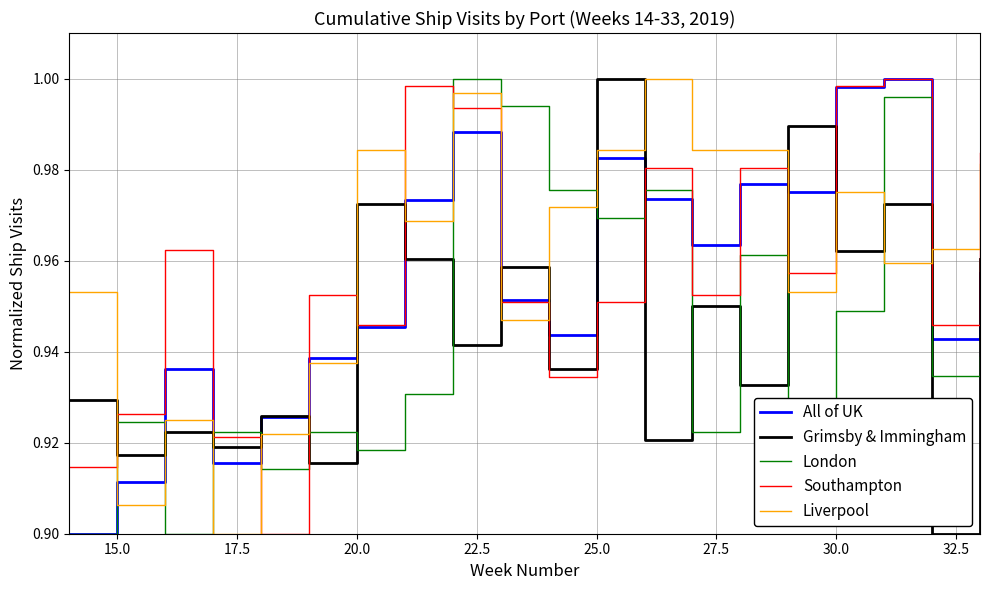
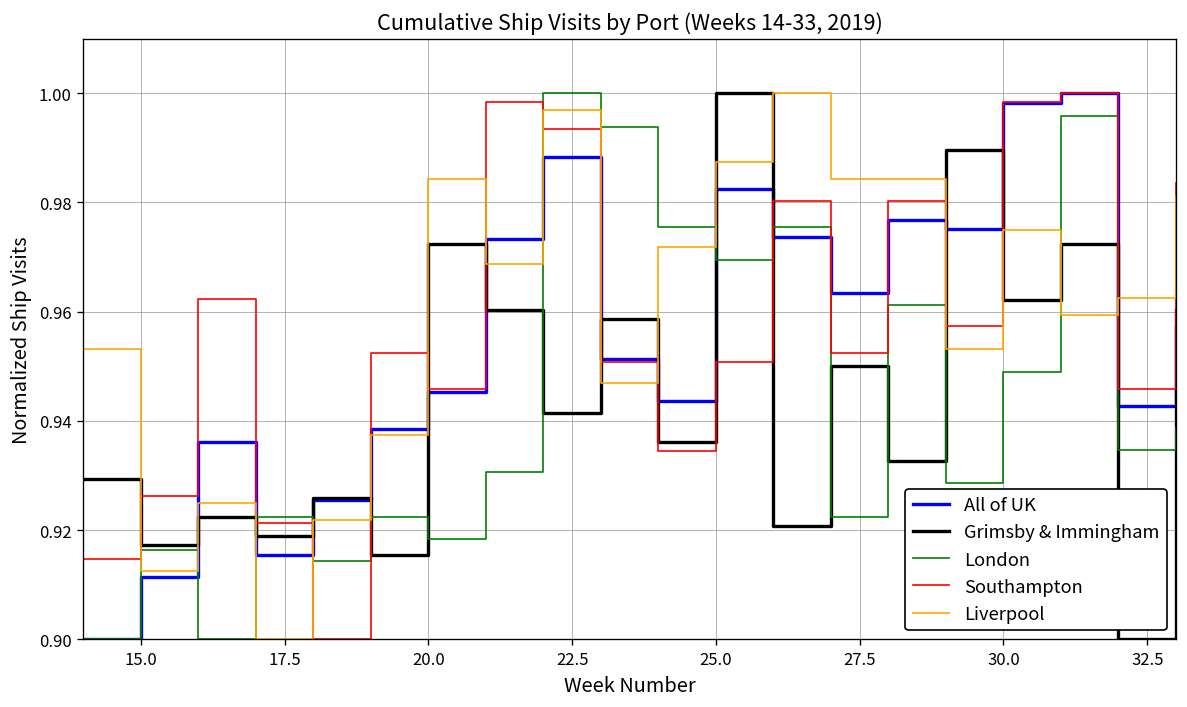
  {
    "All of UK": {
      "15.0": 0.911,
      "20.0": 0.945,
      "25.0": 0.982
    },
    "Grimsby & Immingham": {
      "15.0": 0.917,
      "20.0": 0.972,
      "25.0": 1.000,
      "30.0": 0.962
    },
    "London": {
-     "15.0": 0.924,
+     "15.0": 0.916,
      "20.0": 0.918,
      "25.0": 0.969,
      "30.0": 0.949
    },
    "Southampton": {
      "15.0": 0.926,
      "20.0": 0.946,
      "25.0": 0.951
    },
    "Liverpool": {
-     "15.0": 0.906,
+     "15.0": 0.913,
      "20.0": 0.984,
-     "25.0": 0.984,
+     "25.0": 0.988,
      "30.0": 0.975
    }
  }
